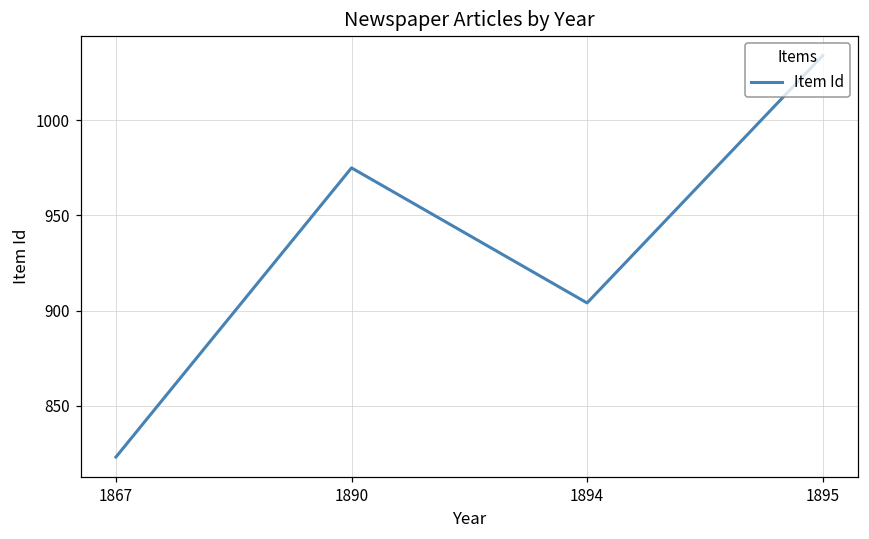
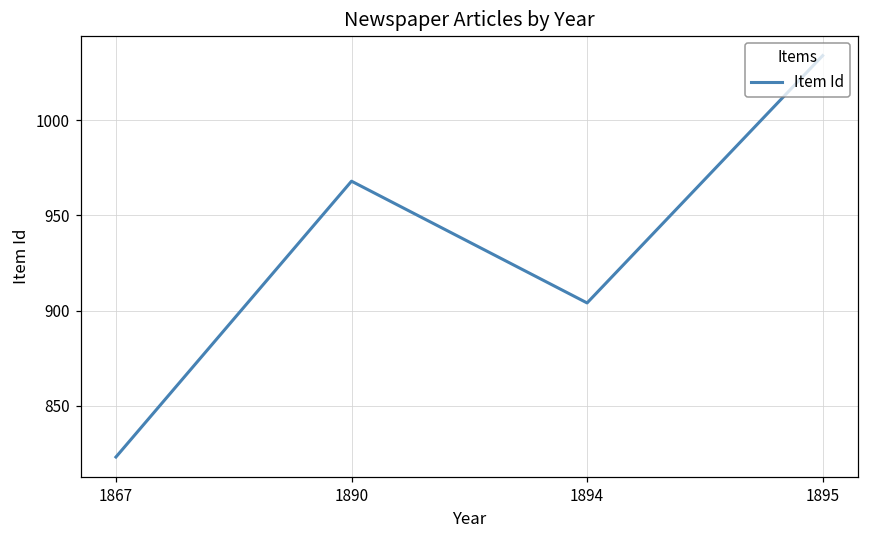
  {
    "1867": 823,
-   "1890": 975,
+   "1890": 968,
    "1894": 904
  }
